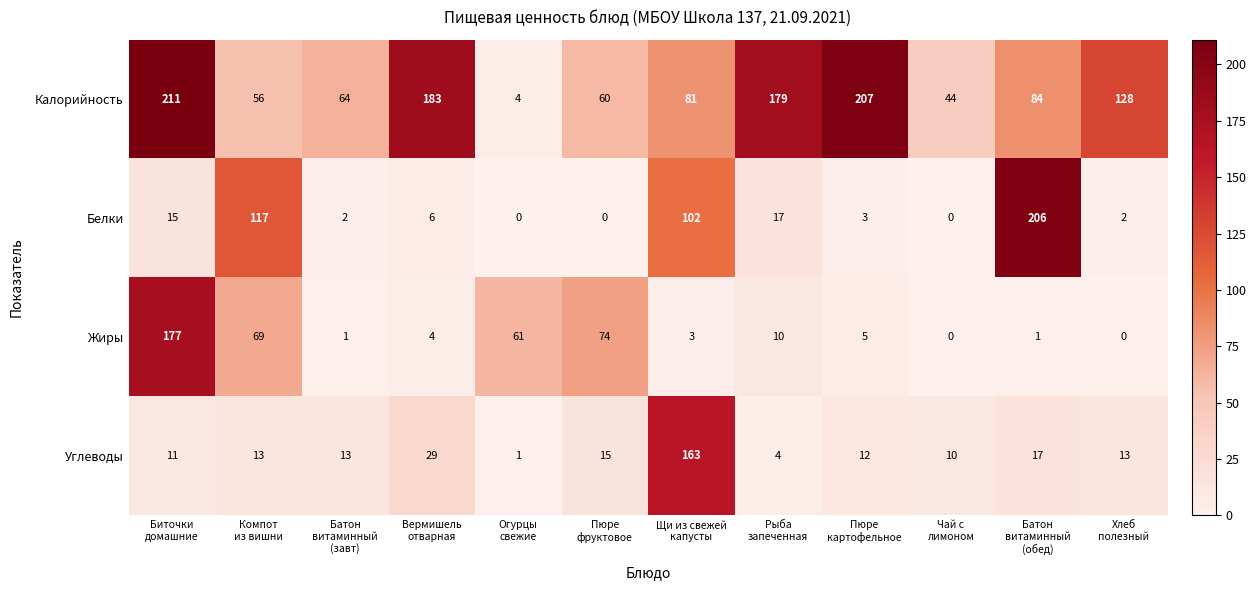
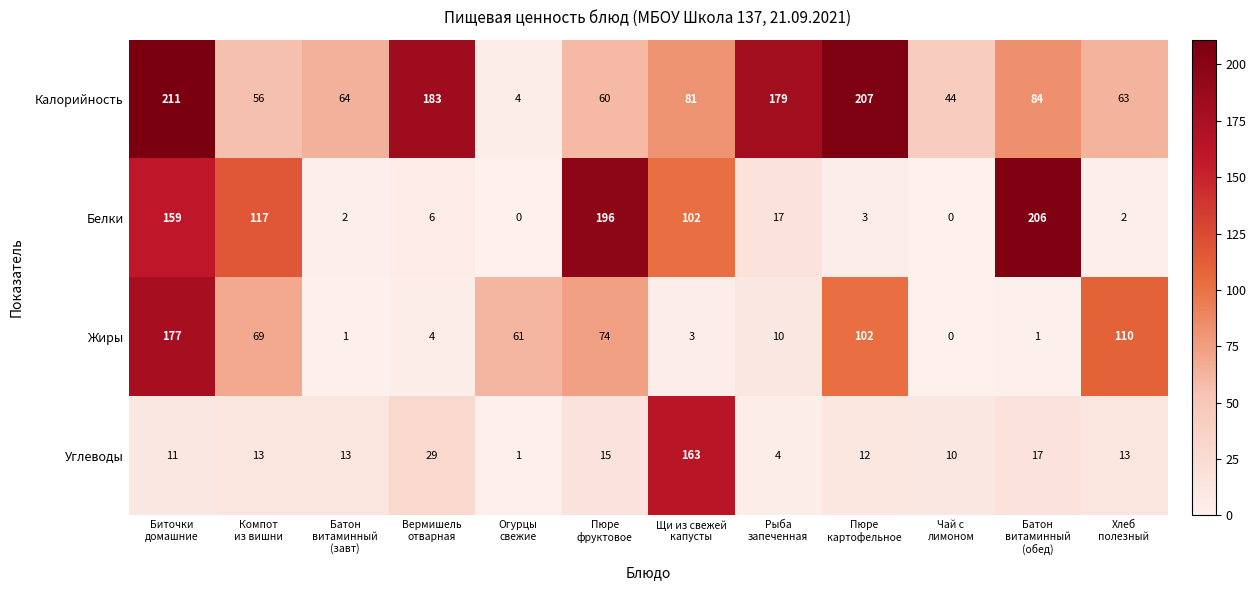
  {
    "Калорийность": {
      "Биточки домашние": 211,
      "Компот из вишни": 56,
      "Батон витаминный (завт)": 64,
      "Вермишель отварная": 183,
      "Огурцы свежие": 4,
      "Пюре фруктовое": 60,
      "Щи из свежей капусты": 81,
      "Рыба запеченная": 179,
      "Пюре картофельное": 207,
      "Чай с лимоном": 44,
      "Батон витаминный (обед)": 84,
-     "Хлеб полезный": 128
+     "Хлеб полезный": 63
    },
    "Белки": {
-     "Биточки домашние": 15,
+     "Биточки домашние": 159,
      "Компот из вишни": 117,
      "Батон витаминный (завт)": 2,
      "Вермишель отварная": 6,
      "Огурцы свежие": 0,
-     "Пюре фруктовое": 0,
+     "Пюре фруктовое": 196,
      "Щи из свежей капусты": 102,
      "Рыба запеченная": 17,
      "Пюре картофельное": 3,
      "Чай с лимоном": 0,
      "Батон витаминный (обед)": 206,
      "Хлеб полезный": 2
    },
    "Жиры": {
      "Биточки домашние": 177,
      "Компот из вишни": 69,
      "Батон витаминный (завт)": 1,
      "Вермишель отварная": 4,
      "Огурцы свежие": 61,
      "Пюре фруктовое": 74,
      "Щи из свежей капусты": 3,
      "Рыба запеченная": 10,
-     "Пюре картофельное": 5,
+     "Пюре картофельное": 102,
      "Чай с лимоном": 0,
      "Батон витаминный (обед)": 1,
-     "Хлеб полезный": 0
+     "Хлеб полезный": 110
    },
    "Углеводы": {
      "Биточки домашние": 11,
      "Компот из вишни": 13,
      "Батон витаминный (завт)": 13,
      "Вермишель отварная": 29,
      "Огурцы свежие": 1,
      "Пюре фруктовое": 15,
      "Щи из свежей капусты": 163,
      "Рыба запеченная": 4,
      "Пюре картофельное": 12,
      "Чай с лимоном": 10,
      "Батон витаминный (обед)": 17,
      "Хлеб полезный": 13
    }
  }
